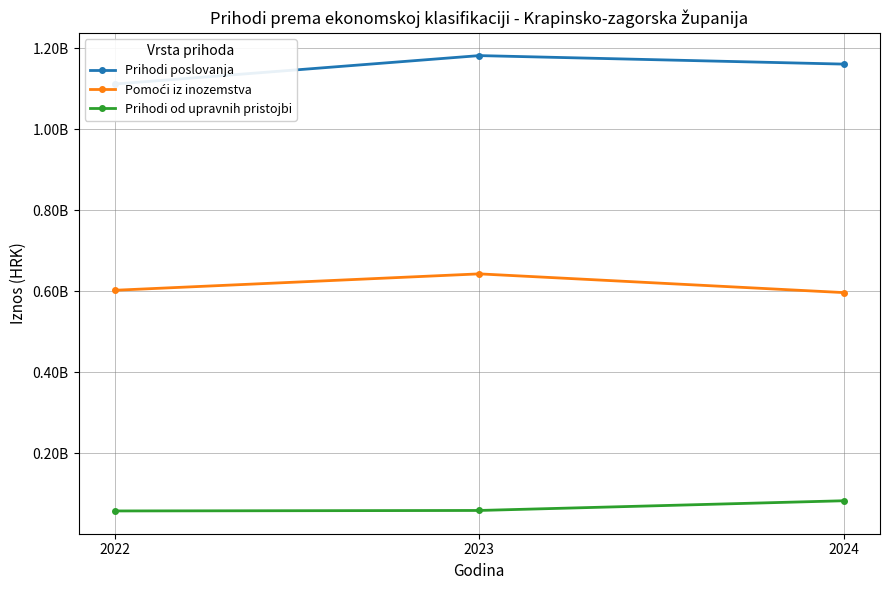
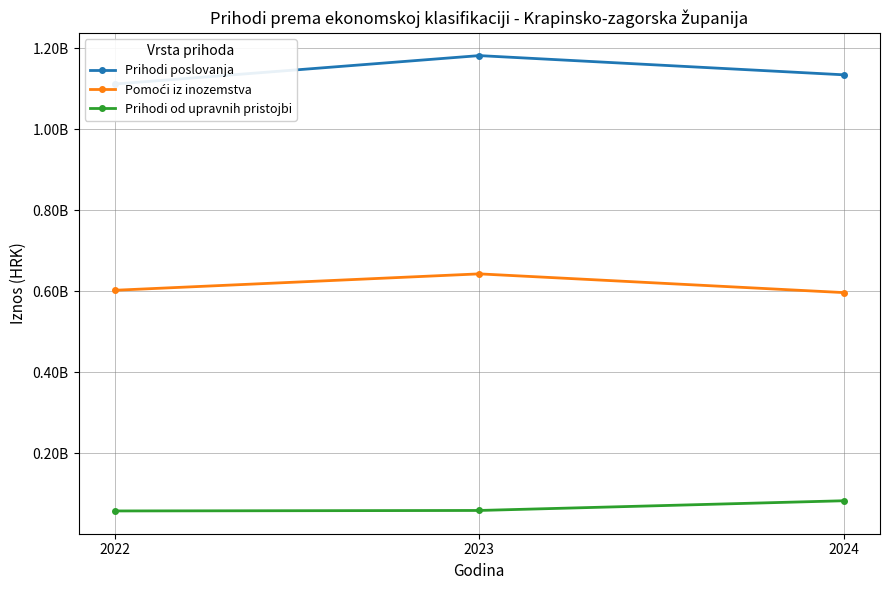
  {
    "Prihodi poslovanja": {
      "2023": 1180000000,
-     "2024": 1160000000
+     "2024": 1130000000
    },
    "Pomoći iz inozemstva": {
      "2022": 600000000,
      "2023": 640000000,
      "2024": 600000000
    },
    "Prihodi od upravnih pristojbi": {
      "2022": 60000000,
      "2023": 60000000,
      "2024": 80000000
    }
  }
